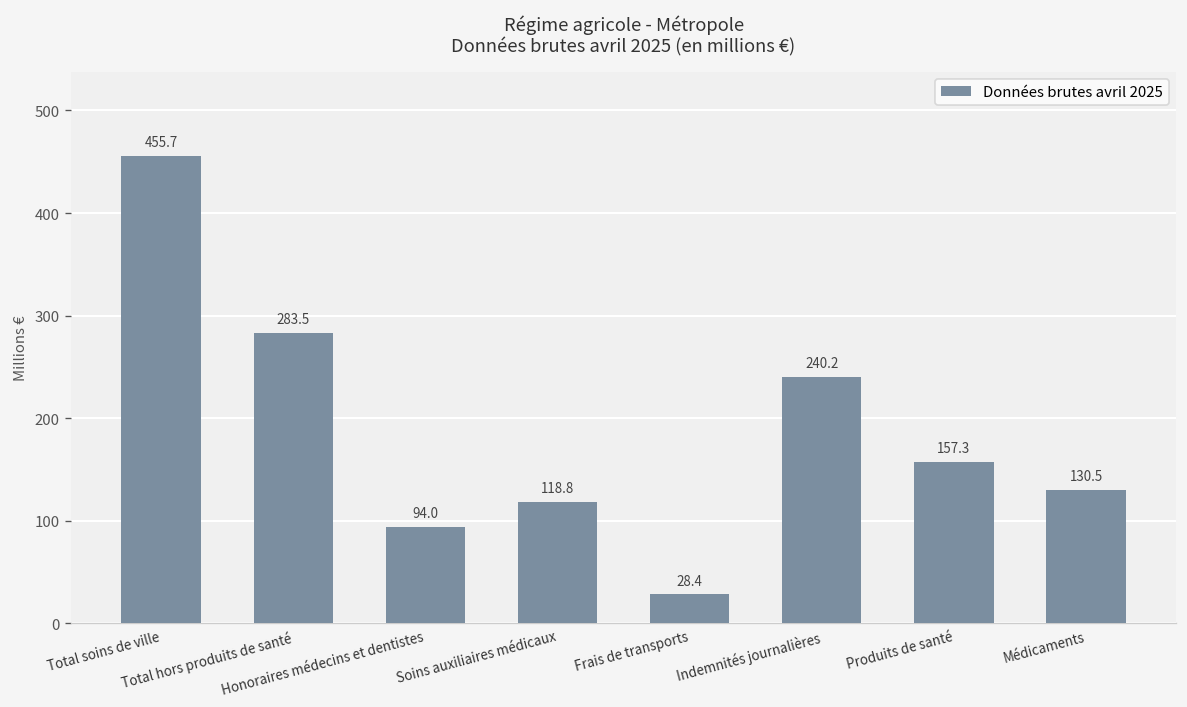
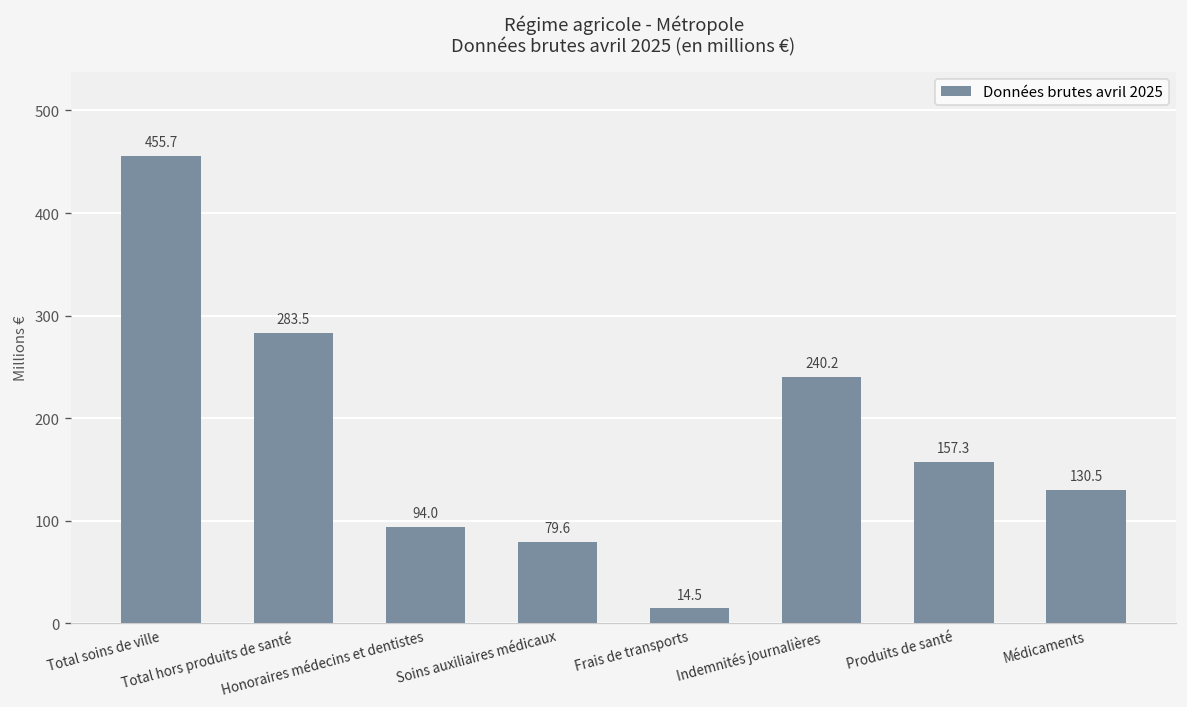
  {
    "Total soins de ville": 455.7,
    "Total hors produits de santé": 283.5,
    "Honoraires médecins et dentistes": 94.0,
-   "Soins auxiliaires médicaux": 118.8,
-   "Frais de transports": 28.4,
+   "Soins auxiliaires médicaux": 79.6,
+   "Frais de transports": 14.5,
    "Indemnités journalières": 240.2,
    "Produits de santé": 157.3,
    "Médicaments": 130.5
  }
